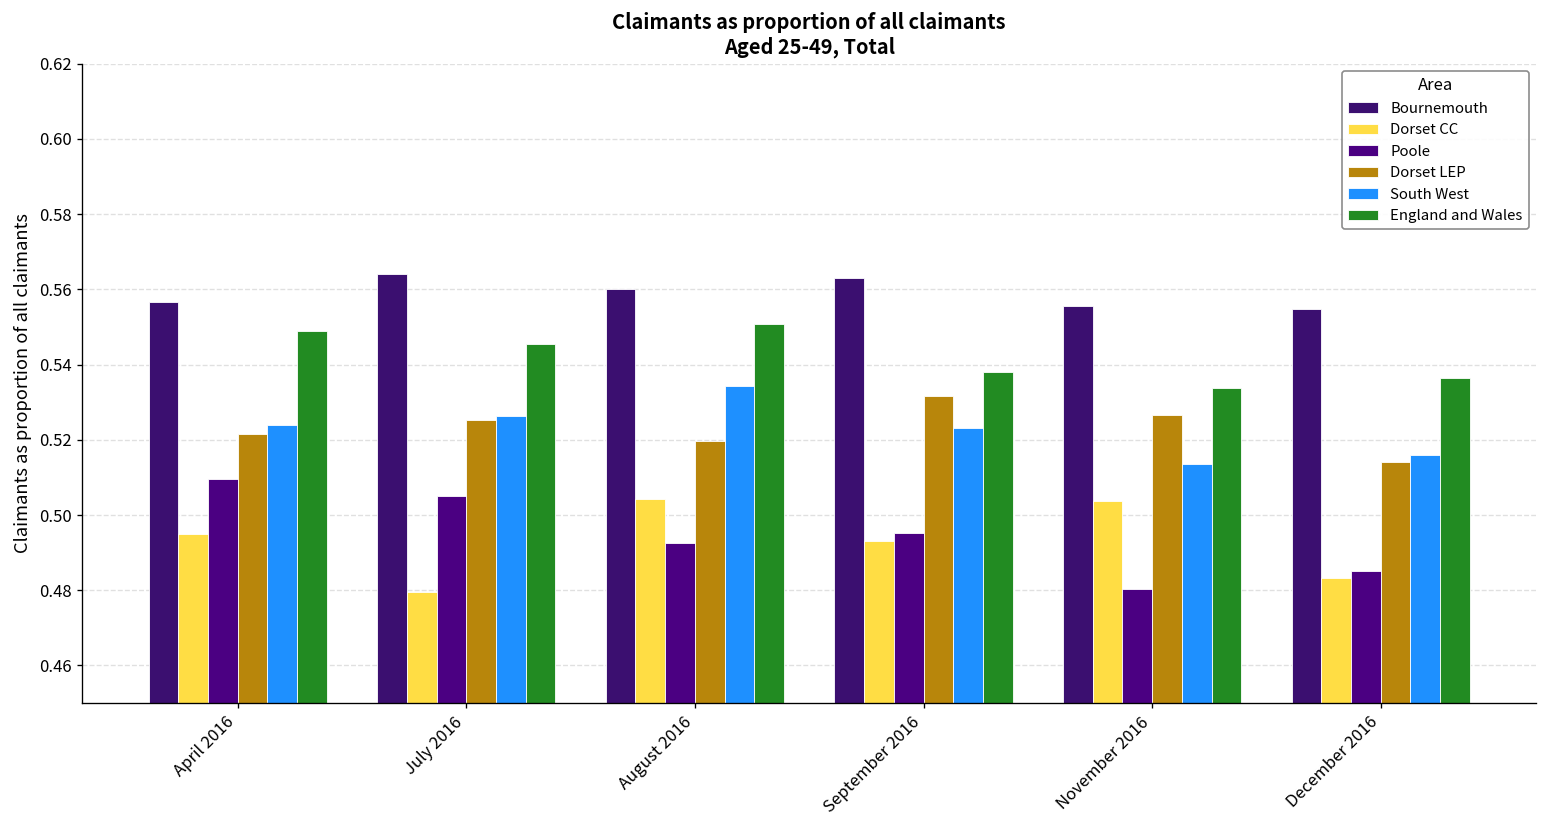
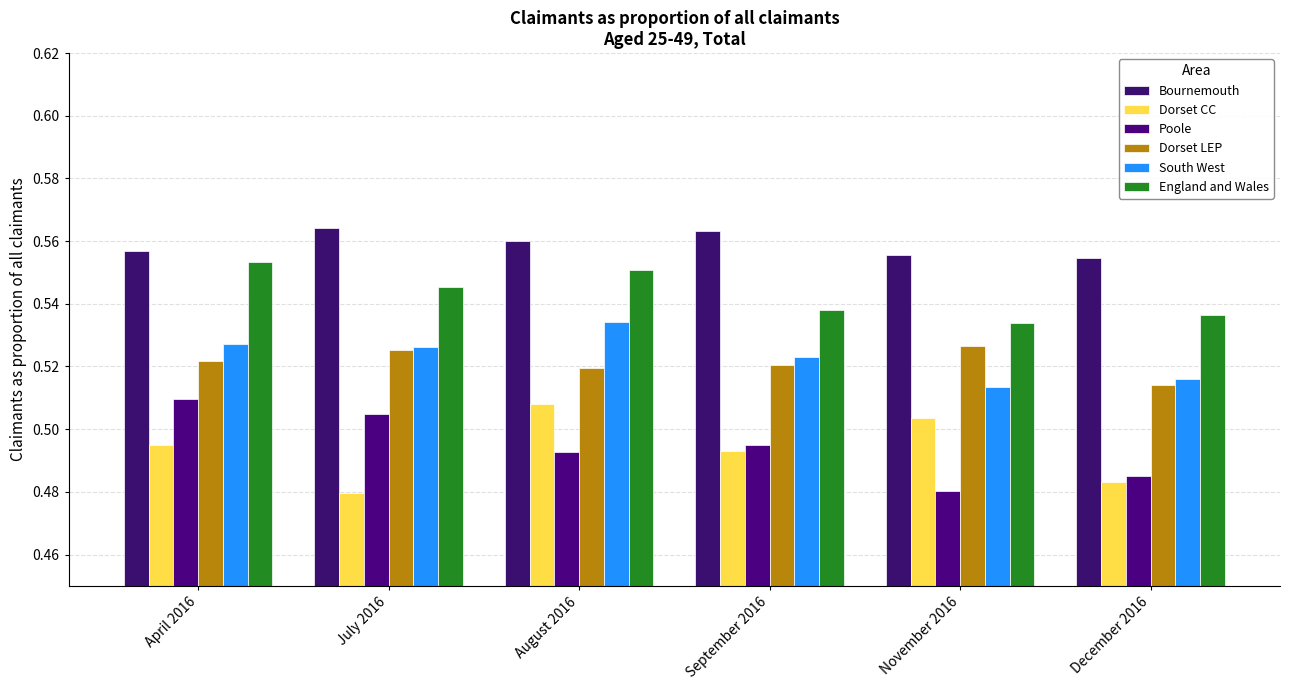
  {
    "Dorset CC": {
      "April 2016": 0.495,
      "July 2016": 0.480,
-     "August 2016": 0.504,
+     "August 2016": 0.508,
      "September 2016": 0.493,
      "November 2016": 0.504,
      "December 2016": 0.483
    },
    "Dorset LEP": {
      "April 2016": 0.522,
      "July 2016": 0.525,
      "August 2016": 0.520,
-     "September 2016": 0.532,
+     "September 2016": 0.521,
      "November 2016": 0.527,
      "December 2016": 0.514
    },
    "South West": {
-     "April 2016": 0.524,
+     "April 2016": 0.527,
      "July 2016": 0.526,
      "August 2016": 0.534,
      "September 2016": 0.523,
      "November 2016": 0.513,
      "December 2016": 0.516
    },
    "England and Wales": {
-     "April 2016": 0.549,
+     "April 2016": 0.553,
      "July 2016": 0.546,
      "August 2016": 0.551,
      "September 2016": 0.538,
      "November 2016": 0.534,
      "December 2016": 0.536
    }
  }
